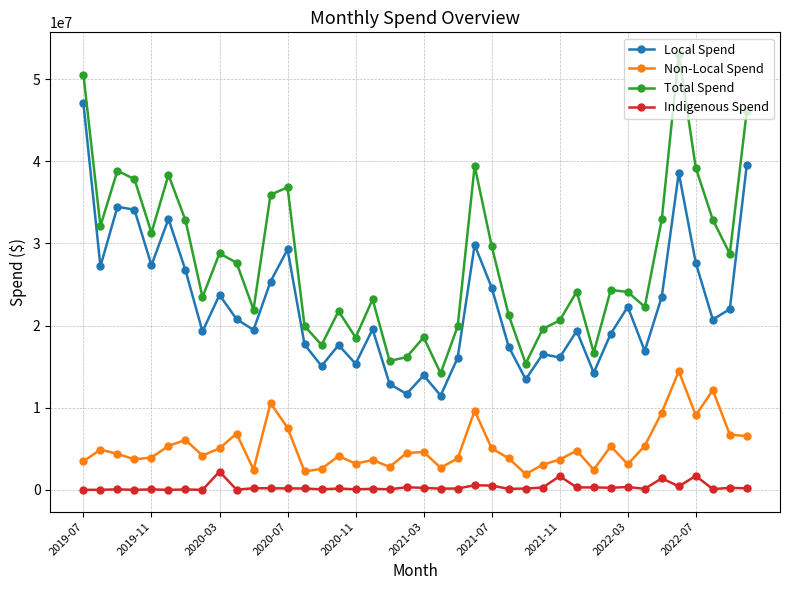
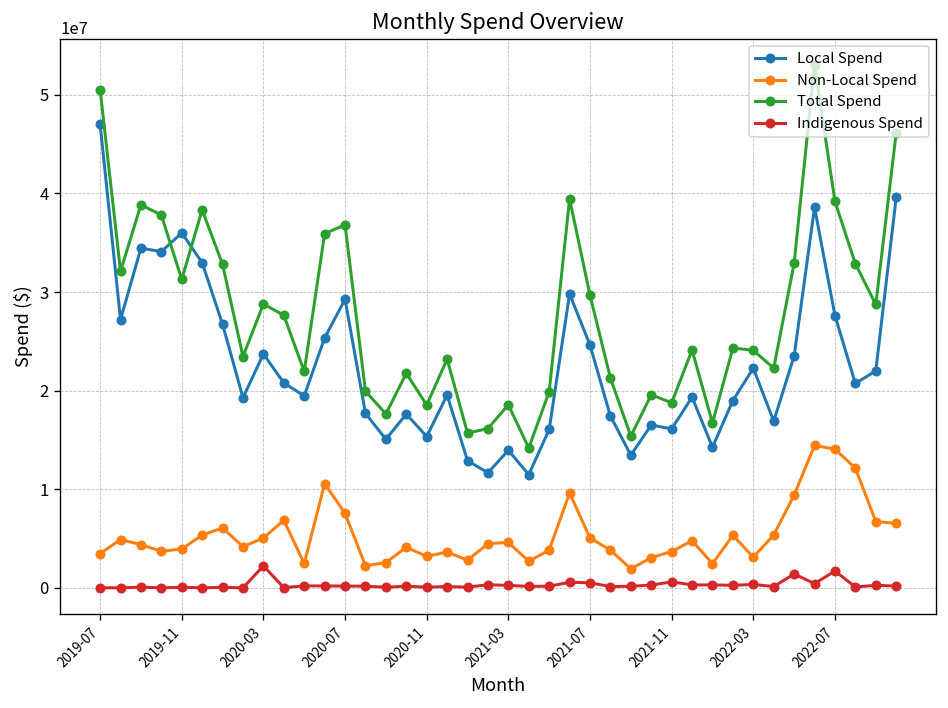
  {
    "Local Spend": {
      "2019-07": 47000000,
-     "2019-11": 27000000,
+     "2019-11": 36000000,
      "2020-03": 24000000,
      "2020-07": 29000000,
      "2020-11": 15000000,
      "2021-03": 14000000,
      "2021-07": 25000000,
      "2021-11": 16000000,
      "2022-03": 22000000,
      "2022-07": 28000000
    },
    "Non-Local Spend": {
      "2019-07": 3000000,
      "2019-11": 4000000,
      "2020-03": 5000000,
      "2020-07": 8000000,
      "2020-11": 3000000,
      "2021-03": 5000000,
      "2021-07": 5000000,
      "2021-11": 4000000,
      "2022-03": 3000000,
-     "2022-07": 9000000
+     "2022-07": 14000000
    },
    "Total Spend": {
      "2019-07": 51000000,
      "2019-11": 31000000,
      "2020-03": 29000000,
      "2020-07": 37000000,
      "2020-11": 19000000,
      "2021-03": 19000000,
      "2021-07": 30000000,
-     "2021-11": 21000000,
+     "2021-11": 19000000,
      "2022-03": 24000000,
      "2022-07": 39000000
    },
    "Indigenous Spend": {
      "2019-07": 0,
      "2019-11": 0,
      "2020-03": 2000000,
      "2020-07": 0,
      "2020-11": 0,
      "2021-03": 0,
      "2021-07": 1000000,
-     "2021-11": 2000000,
+     "2021-11": 1000000,
      "2022-03": 0,
      "2022-07": 2000000
    }
  }
